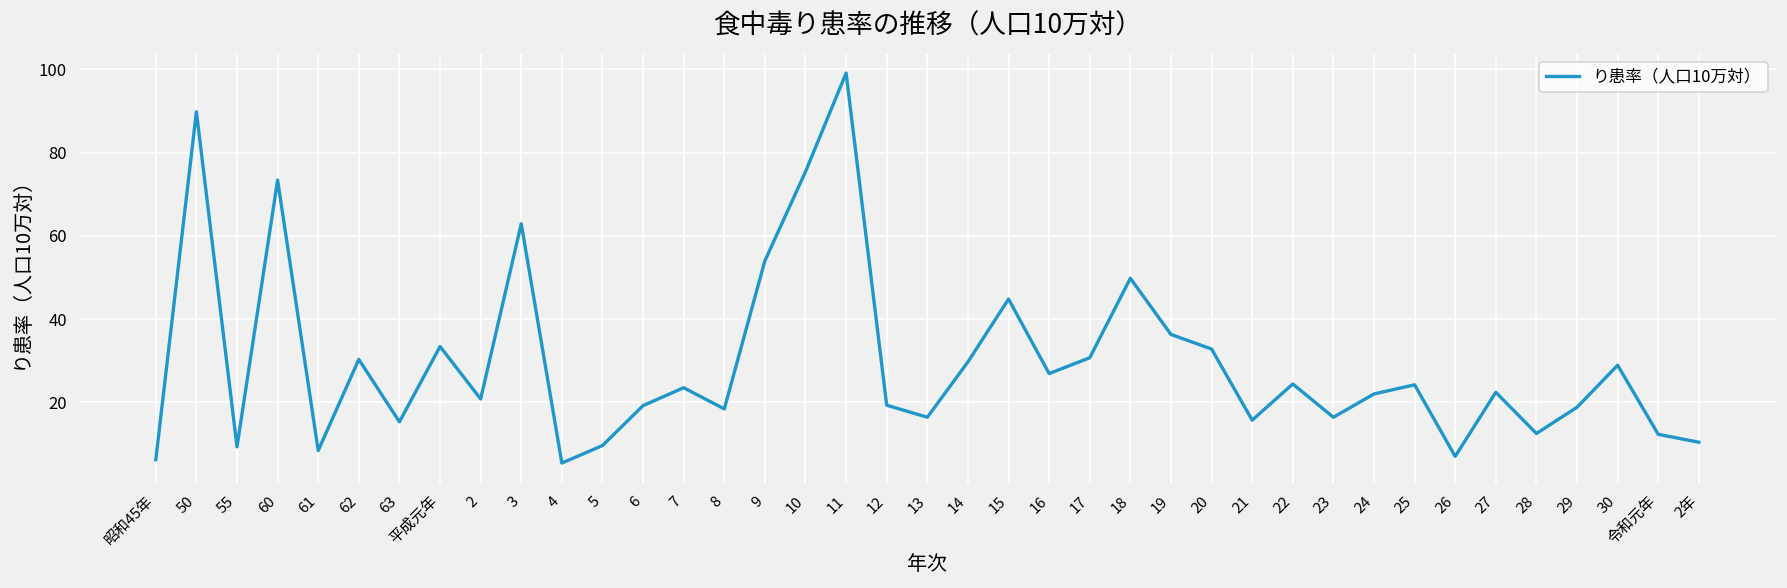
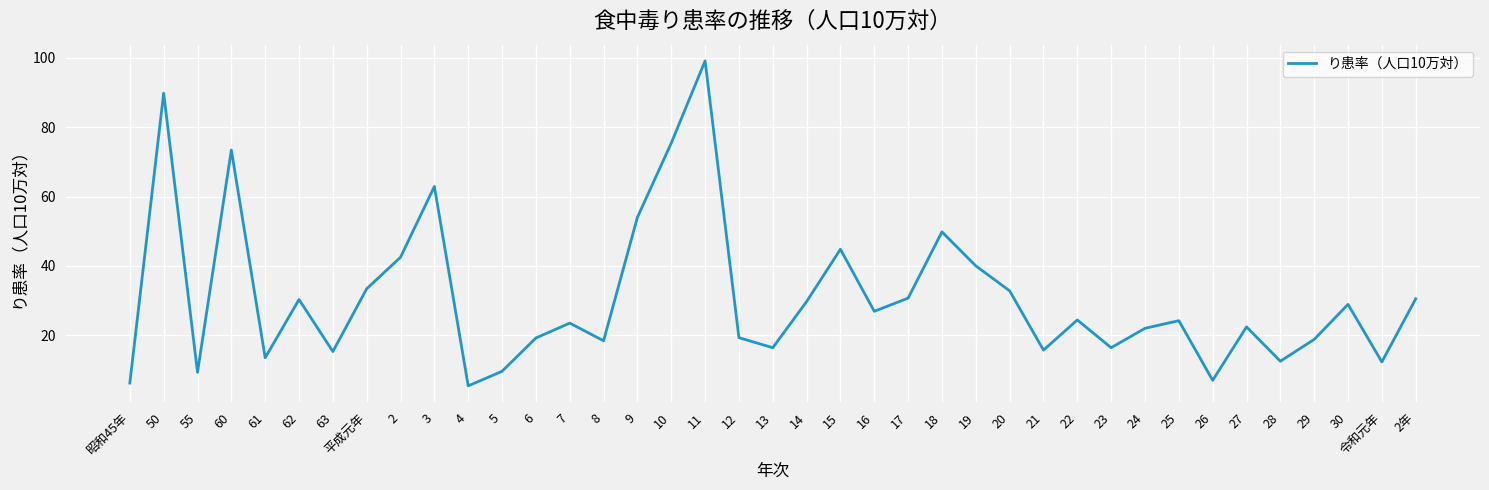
  {
    "昭和45年": 6,
    "50": 90,
    "55": 9,
    "60": 73,
-   "61": 8,
+   "61": 14,
    "62": 30,
    "63": 15,
    "平成元年": 33,
-   "2": 21,
+   "2": 43,
    "3": 63,
    "4": 5,
    "5": 10,
    "6": 19,
    "7": 24,
    "8": 18,
    "9": 54,
    "10": 75,
    "11": 99,
    "12": 19,
    "13": 16,
    "14": 30,
    "15": 45,
    "16": 27,
    "17": 31,
    "18": 50,
-   "19": 36,
+   "19": 40,
    "20": 33,
    "21": 16,
    "22": 24,
    "23": 16,
    "24": 22,
    "25": 24,
    "26": 7,
    "27": 22,
    "28": 13,
    "29": 19,
    "30": 29,
    "令和元年": 12,
-   "2年": 10
+   "2年": 31
  }
